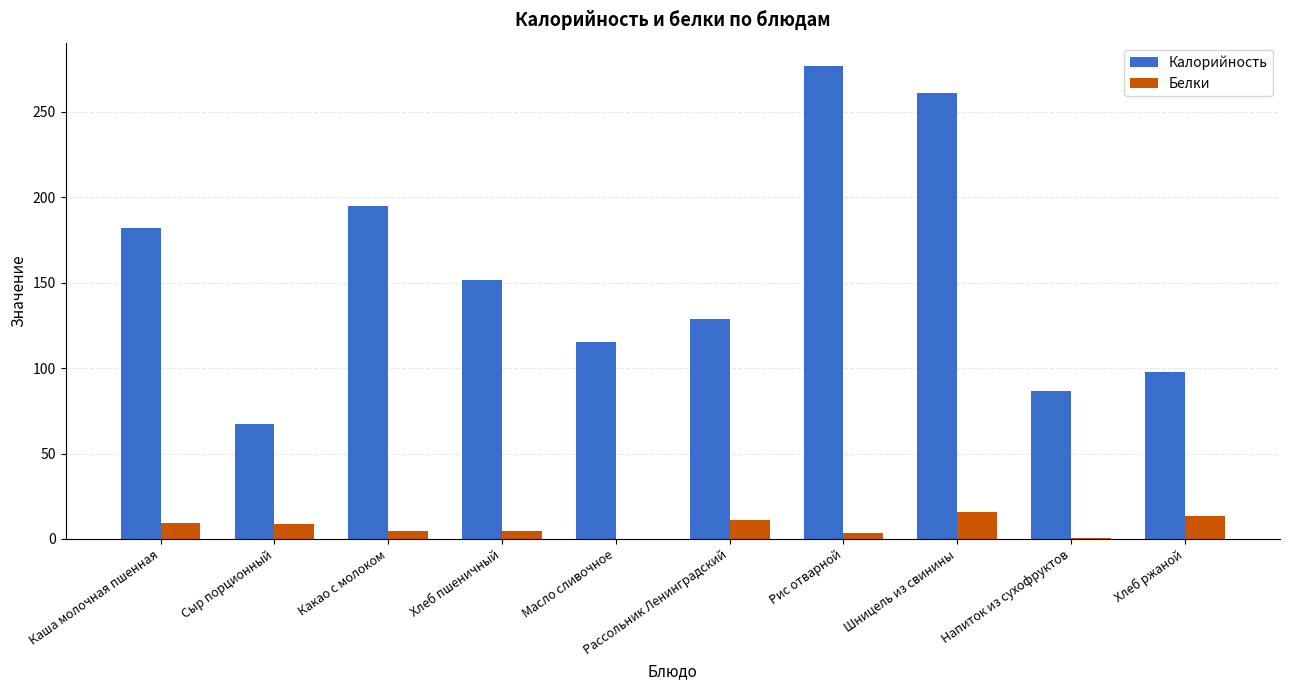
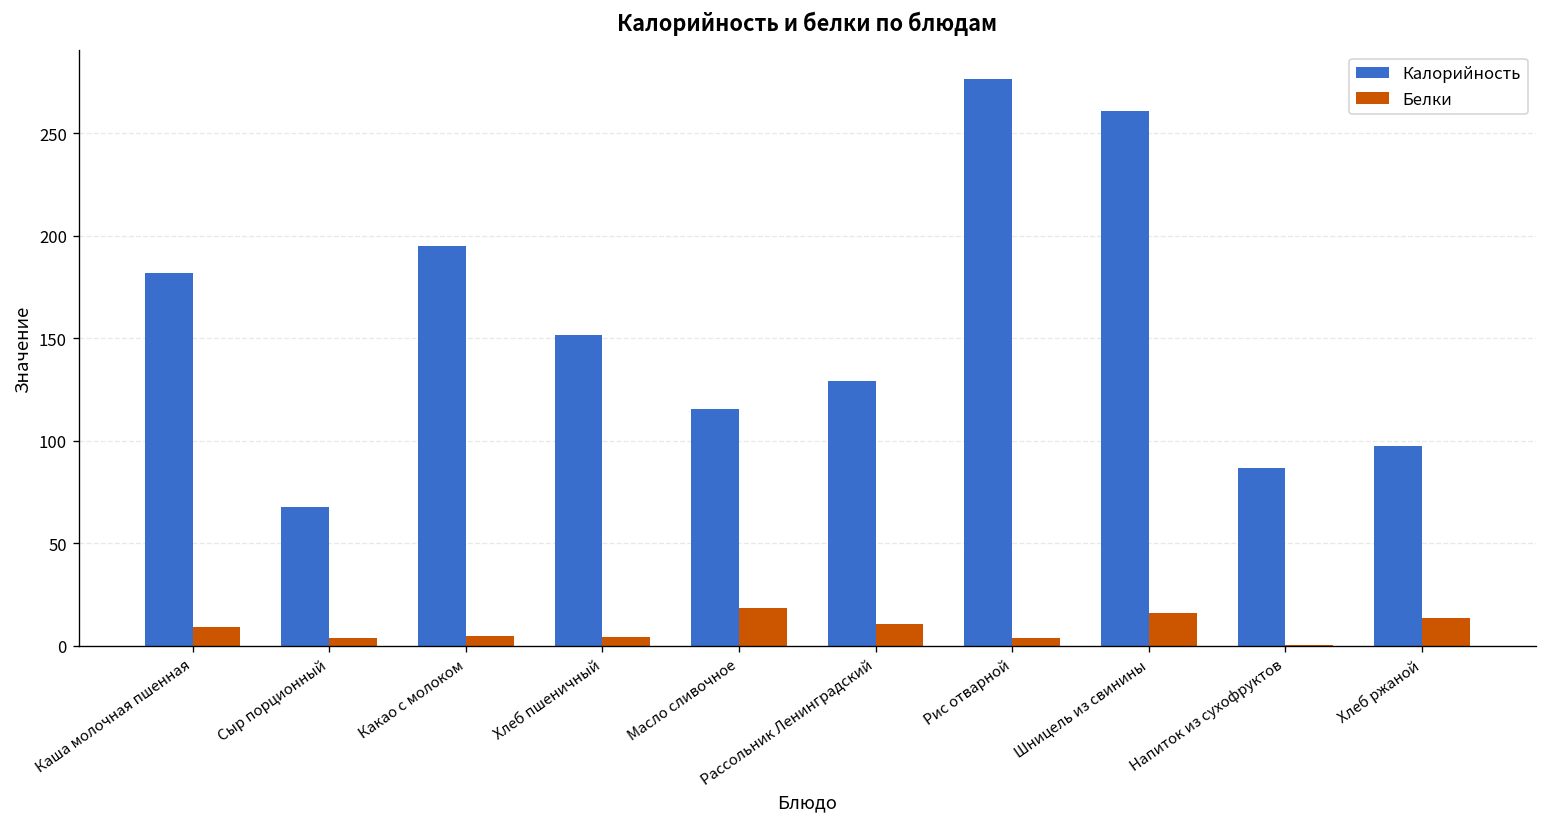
  {
    "Калорийность": {
      "Каша молочная пшенная": 182,
      "Сыр порционный": 68,
      "Какао с молоком": 195,
      "Хлеб пшеничный": 152,
      "Масло сливочное": 116,
      "Рассольник Ленинградский": 129,
      "Рис отварной": 277,
      "Шницель из свинины": 261,
      "Напиток из сухофруктов": 87,
      "Хлеб ржаной": 98
    },
    "Белки": {
      "Каша молочная пшенная": 9,
-     "Сыр порционный": 9,
+     "Сыр порционный": 4,
      "Какао с молоком": 5,
      "Хлеб пшеничный": 4,
-     "Масло сливочное": 0,
+     "Масло сливочное": 18,
      "Рассольник Ленинградский": 11,
      "Рис отварной": 4,
      "Шницель из свинины": 16,
      "Хлеб ржаной": 14
    }
  }
